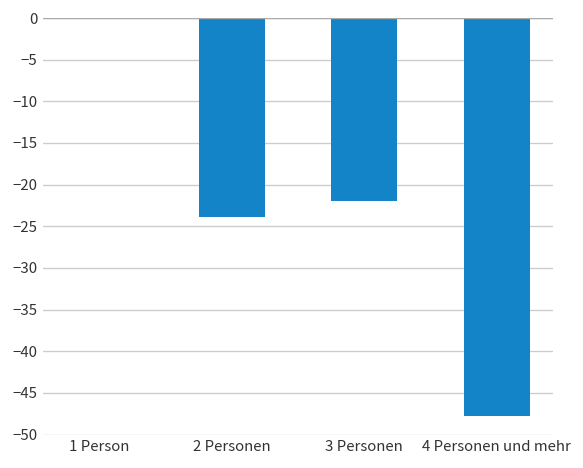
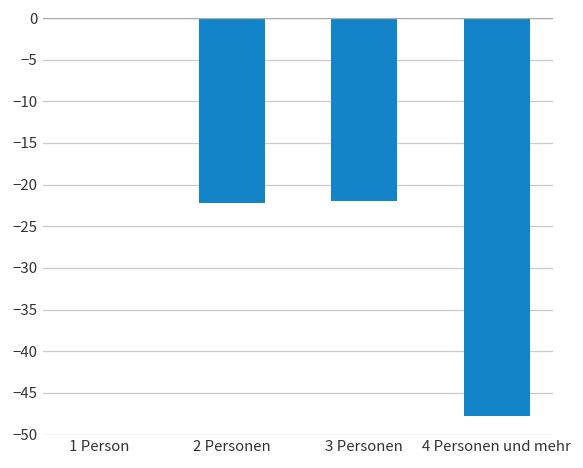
  {
    "1 Person": 0,
-   "2 Personen": -24,
+   "2 Personen": -22,
    "3 Personen": -22,
    "4 Personen und mehr": -48
  }
